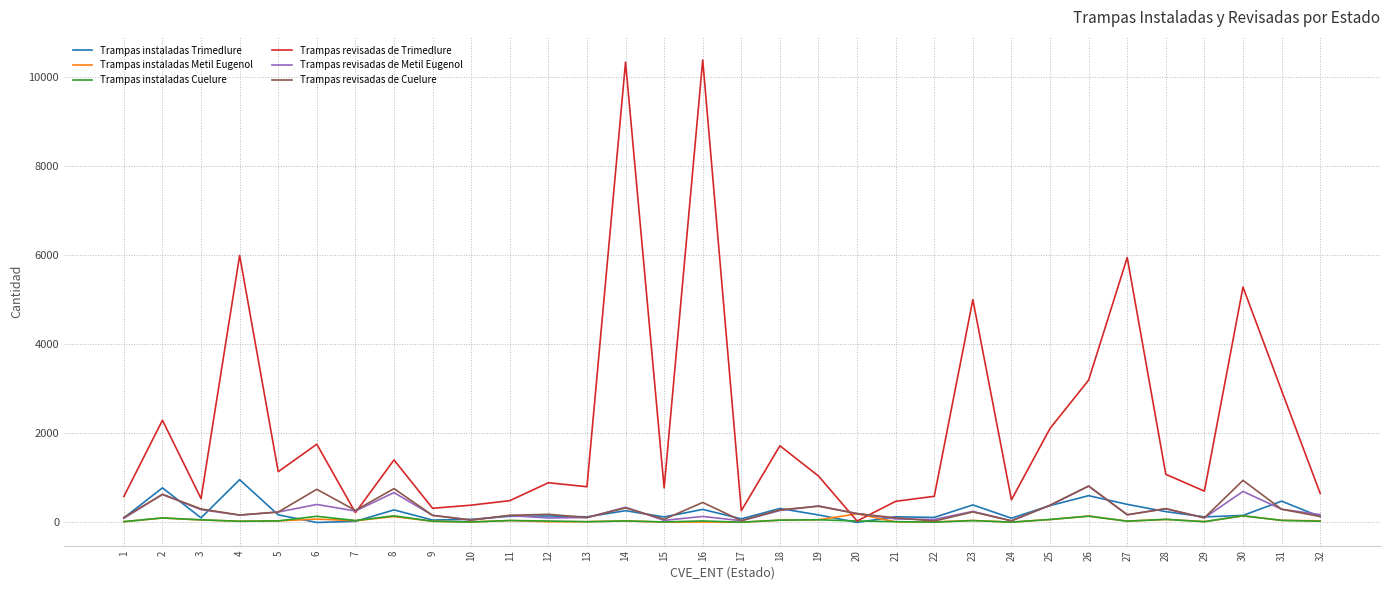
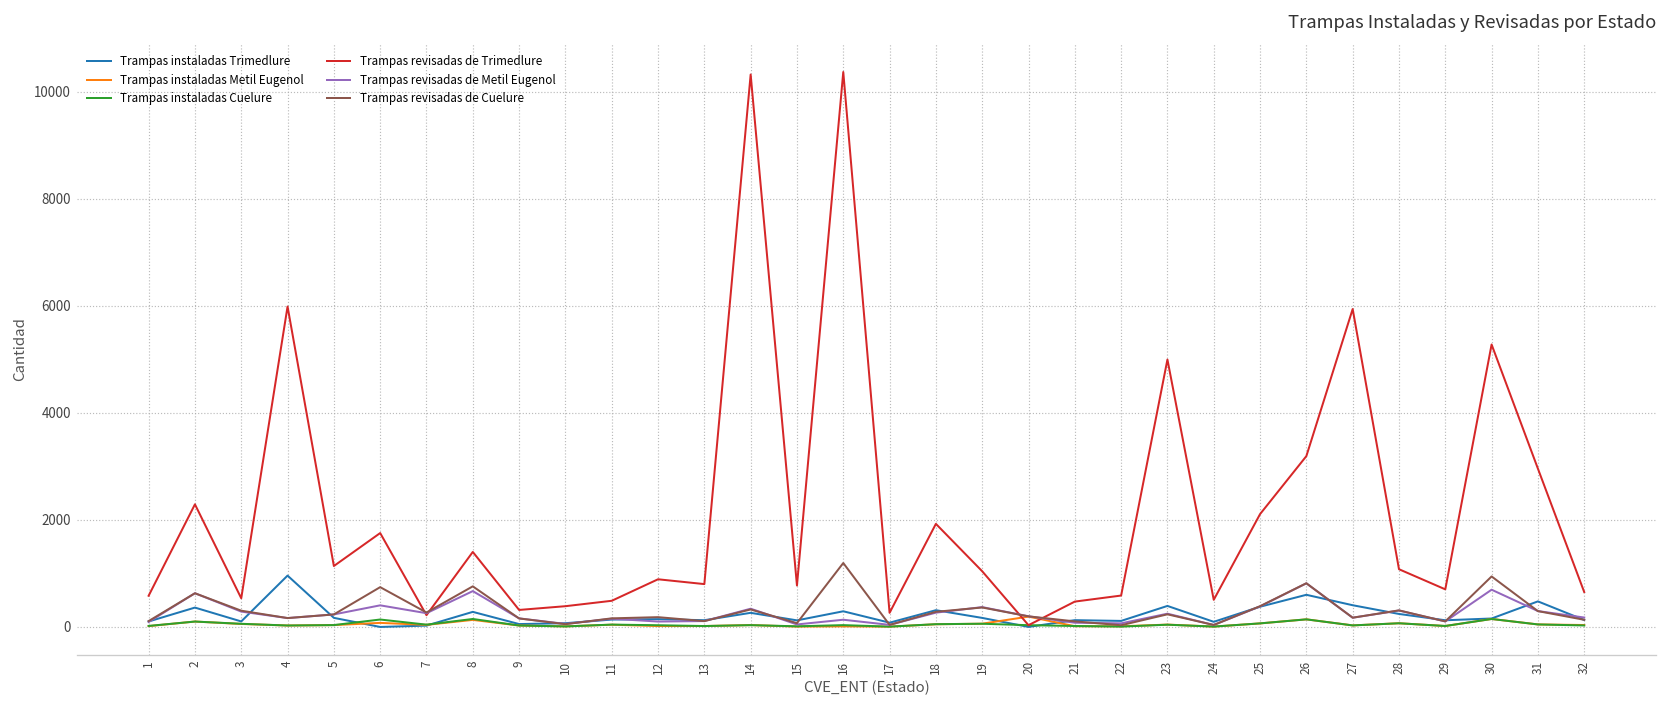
  {
    "Trampas instaladas Trimedlure": {
-     "2": 800,
+     "2": 400,
      "4": 1000,
      "5": 200,
      "6": 0,
      "8": 300,
      "14": 300,
      "16": 300,
      "19": 200,
      "23": 400,
      "24": 100,
      "26": 600,
      "27": 400,
      "28": 200,
      "31": 500
    },
    "Trampas instaladas Metil Eugenol": {
      "6": 100
    },
    "Trampas instaladas Cuelure": {
      "6": 100
    },
    "Trampas revisadas de Trimedlure": {
      "1": 600,
      "2": 2300,
      "3": 500,
      "4": 6000,
      "5": 1100,
      "6": 1800,
      "8": 1400,
      "9": 300,
      "10": 400,
      "11": 500,
      "12": 900,
      "13": 800,
      "14": 10300,
      "15": 800,
      "16": 10400,
      "17": 300,
-     "18": 1700,
+     "18": 1900,
      "19": 1000,
      "21": 500,
      "22": 600,
      "23": 5000,
      "24": 500,
      "25": 2100,
      "26": 3200,
      "27": 5900,
      "28": 1100,
      "29": 700,
      "30": 5300,
      "31": 3000,
      "32": 700
    },
    "Trampas revisadas de Metil Eugenol": {
      "6": 400,
      "8": 700,
      "16": 100,
      "30": 700
    },
    "Trampas revisadas de Cuelure": {
      "6": 700,
      "8": 800,
-     "16": 400,
+     "16": 1200,
      "30": 900
    }
  }
